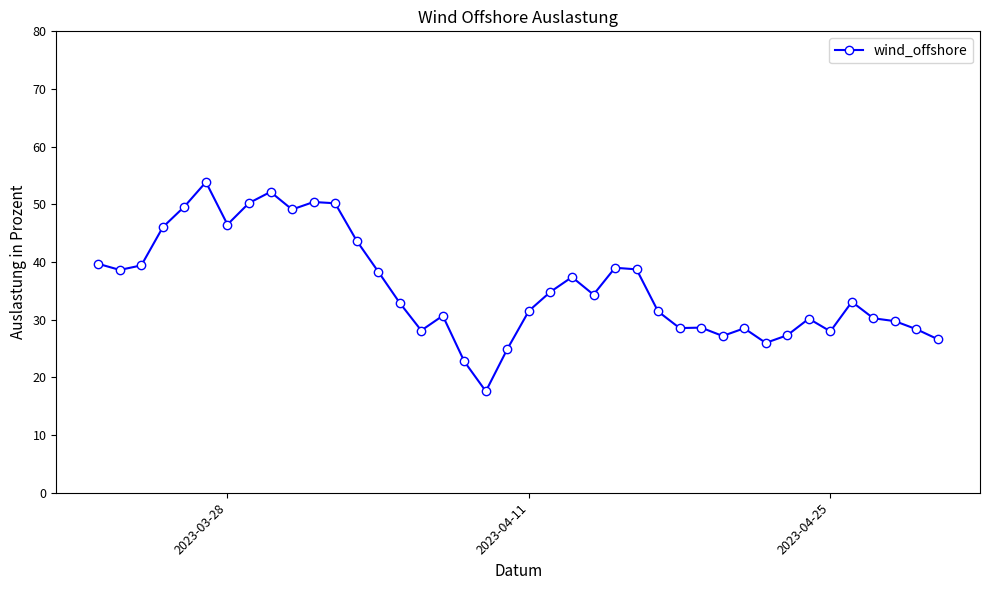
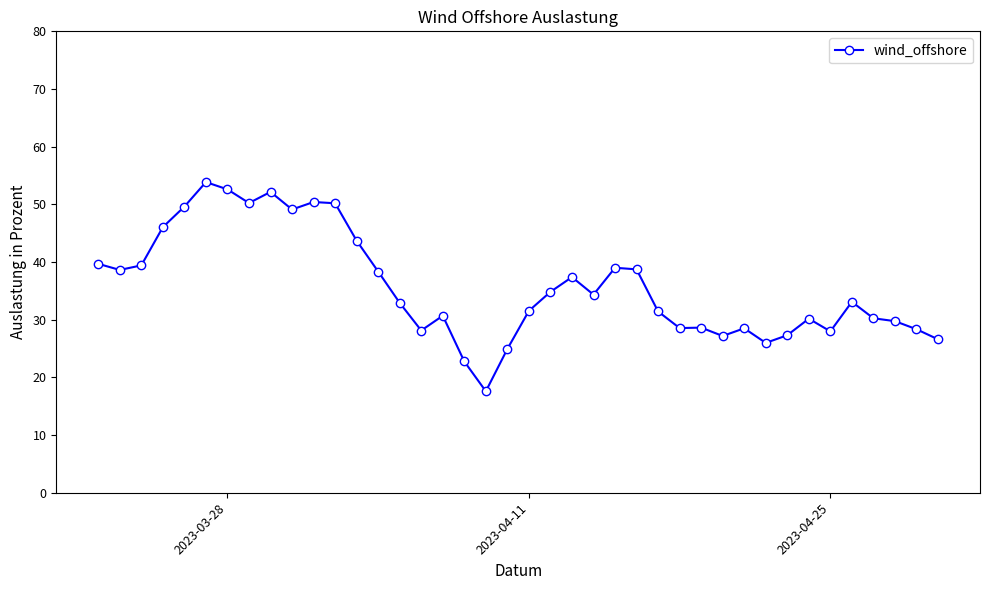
  {
-   "2023-03-28": 47,
+   "2023-03-28": 53,
    "2023-04-11": 32,
    "2023-04-25": 28
  }
